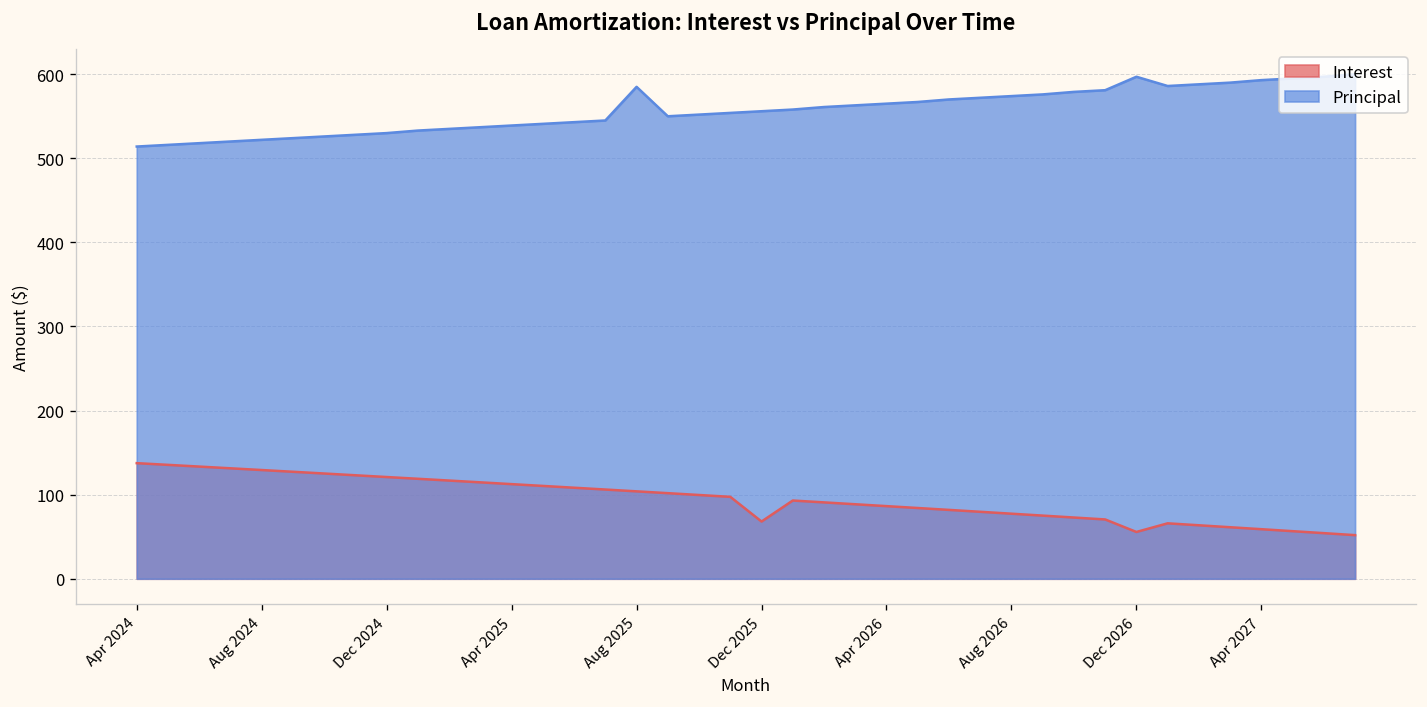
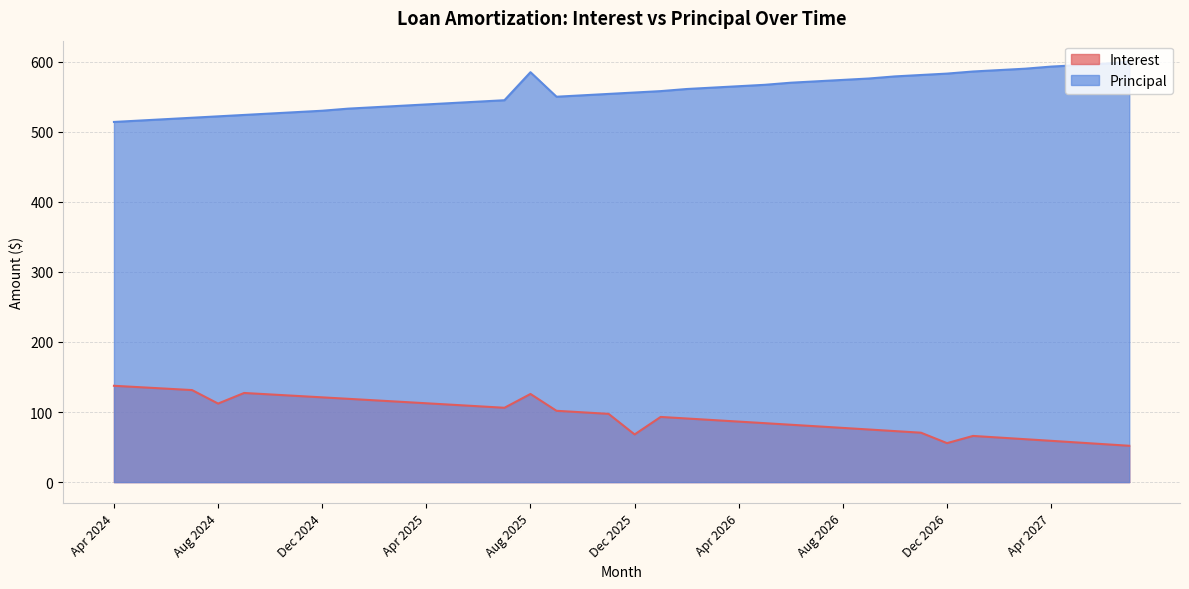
  {
    "Interest": {
      "Apr 2024": 140,
-     "Aug 2024": 130,
+     "Aug 2024": 110,
      "Dec 2024": 120,
      "Apr 2025": 110,
-     "Aug 2025": 100,
+     "Aug 2025": 130,
      "Dec 2025": 70,
      "Apr 2026": 90,
      "Aug 2026": 80,
      "Dec 2026": 60,
      "Apr 2027": 60
    },
    "Principal": {
      "Apr 2024": 510,
      "Aug 2024": 520,
      "Dec 2024": 530,
      "Apr 2025": 540,
      "Aug 2025": 590,
      "Dec 2025": 560,
      "Apr 2026": 570,
      "Aug 2026": 570,
-     "Dec 2026": 600,
+     "Dec 2026": 580,
      "Apr 2027": 590
    }
  }
